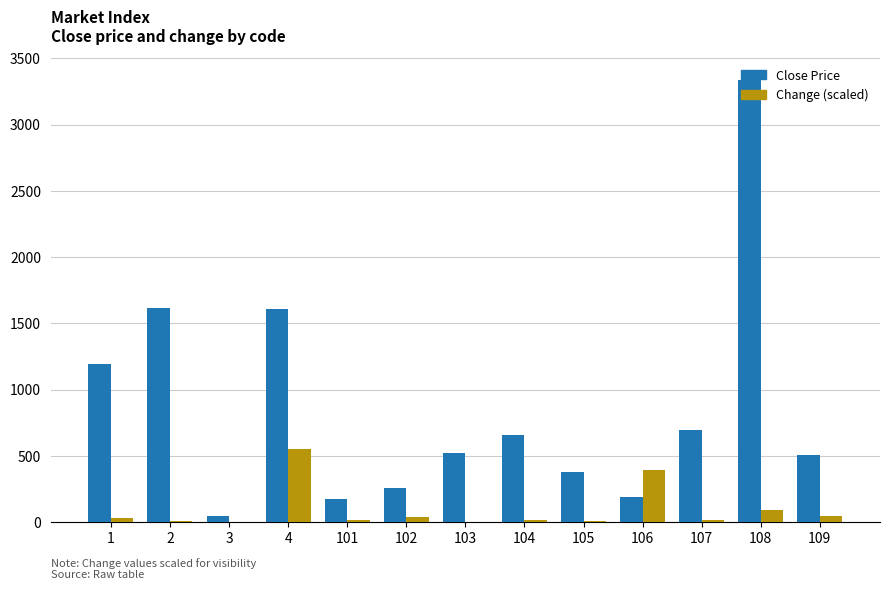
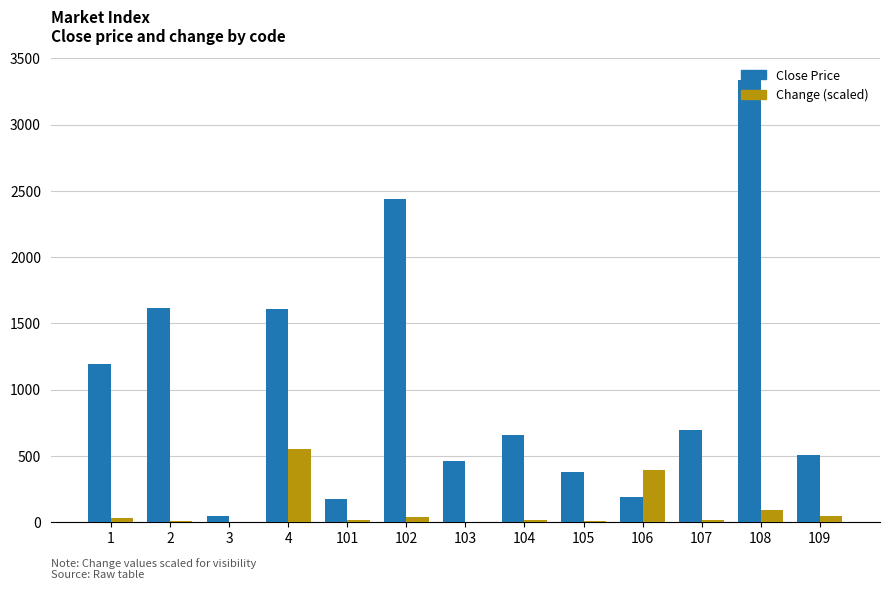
  {
    "Close Price": {
      "1": 1190,
      "2": 1620,
      "3": 50,
      "4": 1610,
      "101": 180,
-     "102": 260,
-     "103": 530,
+     "102": 2440,
+     "103": 460,
      "104": 660,
      "105": 380,
      "106": 190,
      "107": 690,
      "108": 3340,
      "109": 510
    },
    "Change (scaled)": {
      "1": 30,
      "4": 560,
      "101": 20,
      "102": 40,
      "103": 0,
      "104": 20,
      "106": 390,
      "107": 20,
      "108": 90,
      "109": 50
    }
  }
